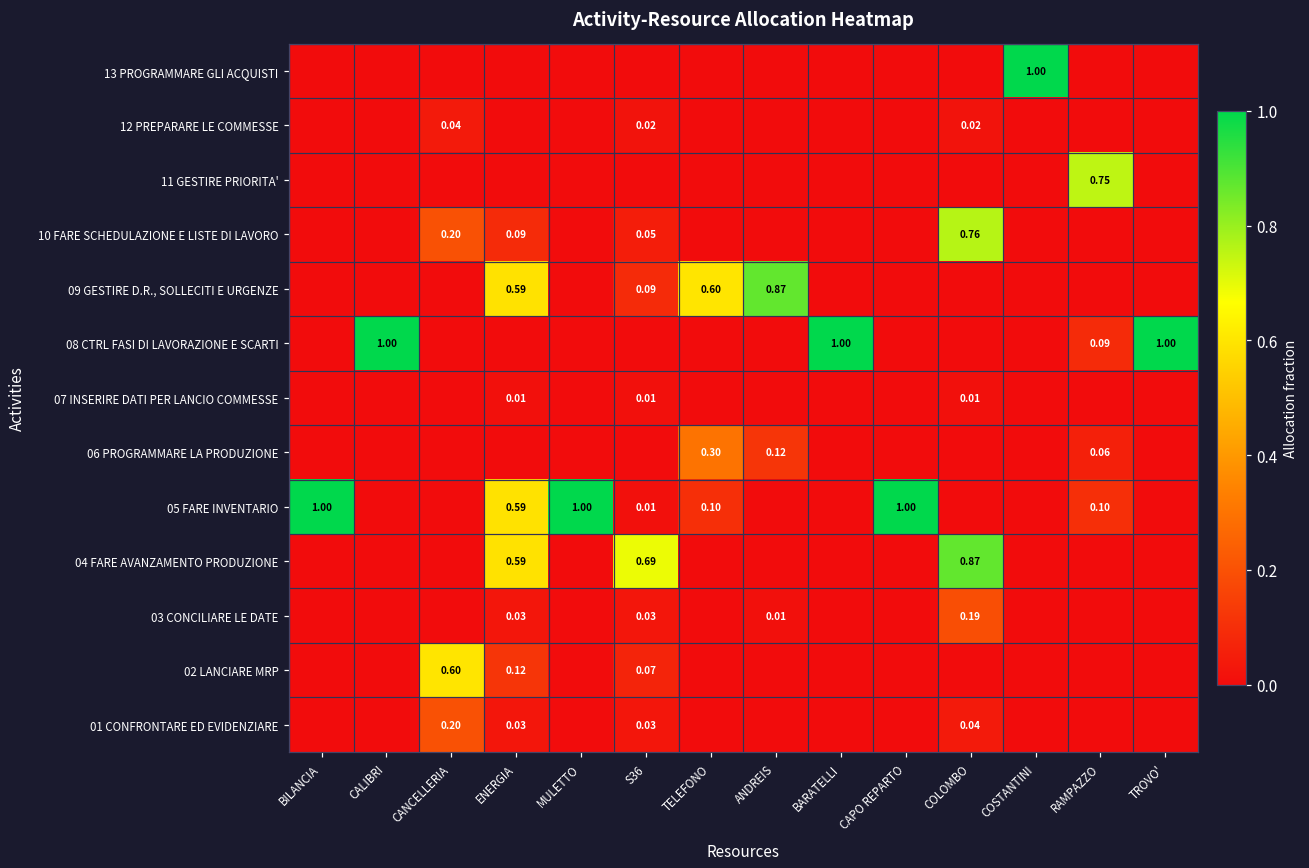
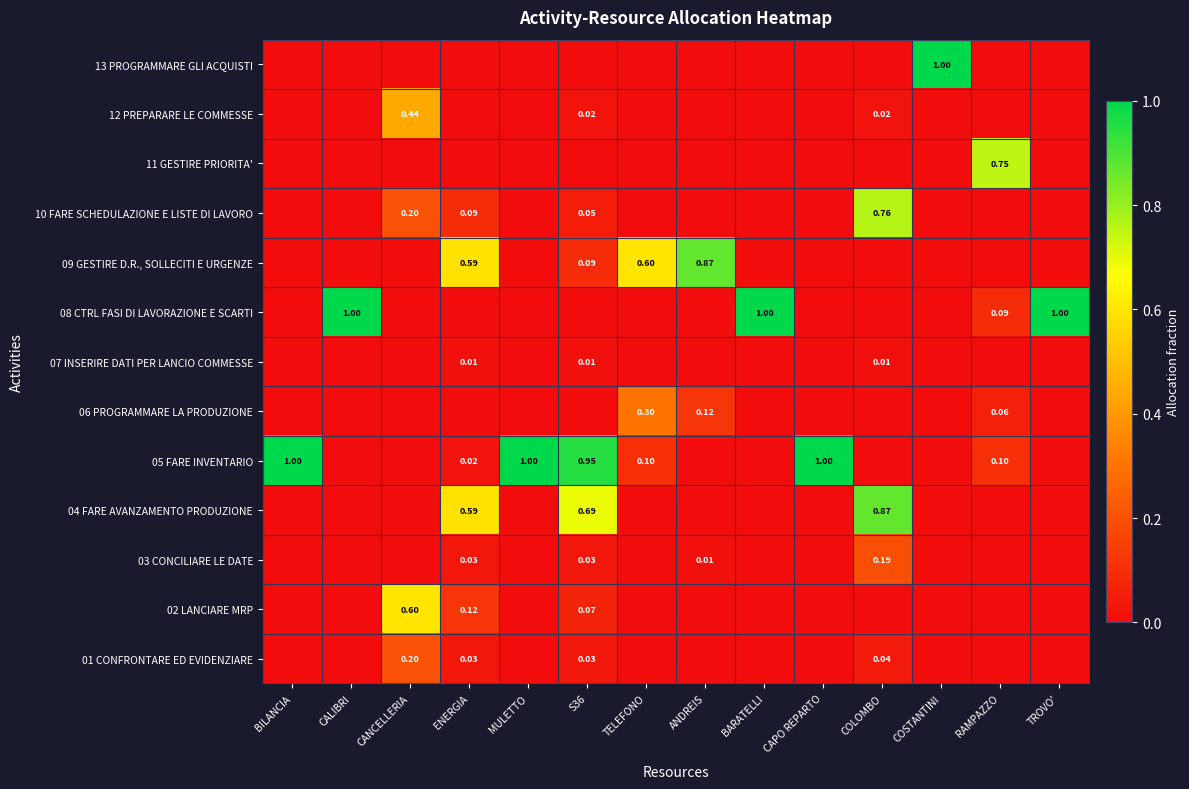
  {
    "13 PROGRAMMARE GLI ACQUISTI": {
      "COSTANTINI": 1.00
    },
    "12 PREPARARE LE COMMESSE": {
-     "CANCELLERIA": 0.04,
+     "CANCELLERIA": 0.44,
      "S36": 0.02,
      "COLOMBO": 0.02
    },
    "11 GESTIRE PRIORITA'": {
      "RAMPAZZO": 0.75
    },
    "10 FARE SCHEDULAZIONE E LISTE DI LAVORO": {
      "CANCELLERIA": 0.20,
      "ENERGIA": 0.09,
      "S36": 0.05,
      "COLOMBO": 0.76
    },
    "09 GESTIRE D.R., SOLLECITI E URGENZE": {
      "ENERGIA": 0.59,
      "S36": 0.09,
      "TELEFONO": 0.60,
      "ANDREIS": 0.87
    },
    "08 CTRL FASI DI LAVORAZIONE E SCARTI": {
      "CALIBRI": 1.00,
      "BARATELLI": 1.00,
      "RAMPAZZO": 0.09,
      "TROVO'": 1.00
    },
    "07 INSERIRE DATI PER LANCIO COMMESSE": {
      "ENERGIA": 0.01,
      "S36": 0.01,
      "COLOMBO": 0.01
    },
    "06 PROGRAMMARE LA PRODUZIONE": {
      "TELEFONO": 0.30,
      "ANDREIS": 0.12,
      "RAMPAZZO": 0.06
    },
    "05 FARE INVENTARIO": {
      "BILANCIA": 1.00,
-     "ENERGIA": 0.59,
+     "ENERGIA": 0.02,
      "MULETTO": 1.00,
-     "S36": 0.01,
+     "S36": 0.95,
      "TELEFONO": 0.10,
      "CAPO REPARTO": 1.00,
      "RAMPAZZO": 0.10
    },
    "04 FARE AVANZAMENTO PRODUZIONE": {
      "ENERGIA": 0.59,
      "S36": 0.69,
      "COLOMBO": 0.87
    },
    "03 CONCILIARE LE DATE": {
      "ENERGIA": 0.03,
      "S36": 0.03,
      "ANDREIS": 0.01,
      "COLOMBO": 0.19
    },
    "02 LANCIARE MRP": {
      "CANCELLERIA": 0.60,
      "ENERGIA": 0.12,
      "S36": 0.07
    },
    "01 CONFRONTARE ED EVIDENZIARE": {
      "CANCELLERIA": 0.20,
      "ENERGIA": 0.03,
      "S36": 0.03,
      "COLOMBO": 0.04
    }
  }
